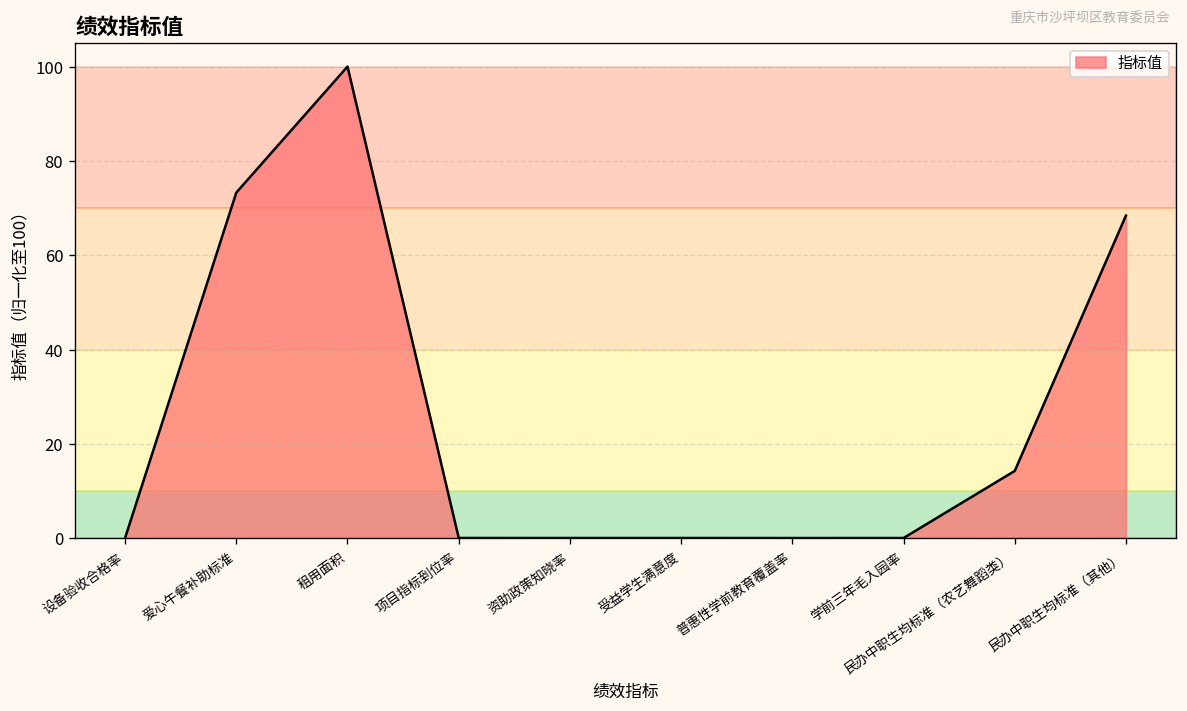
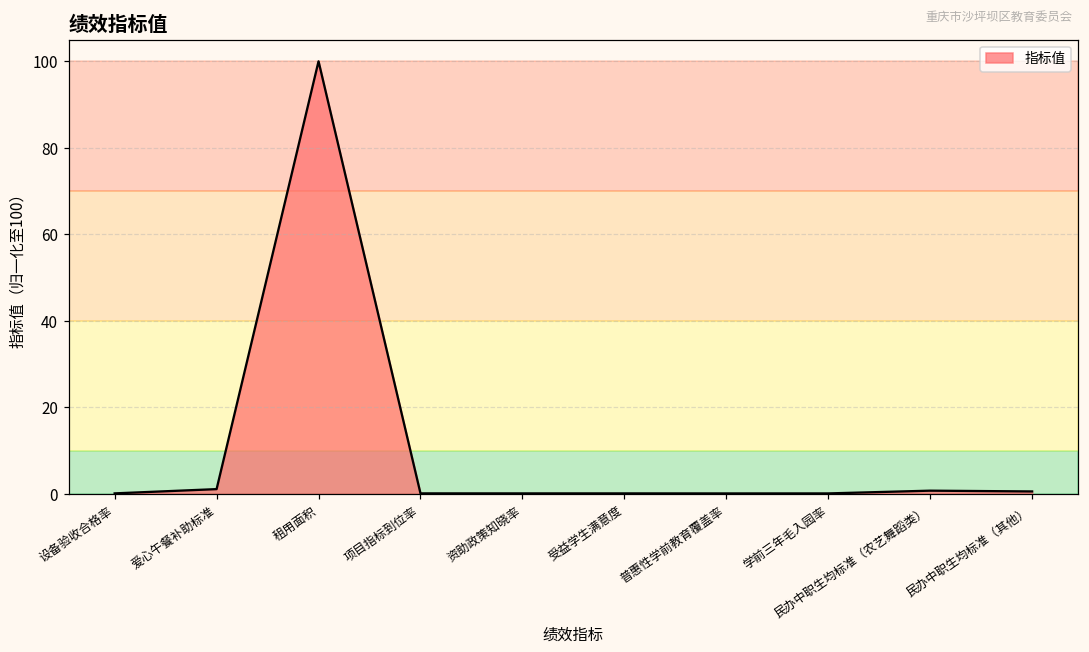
  {
    "设备验收合格率": 0,
-   "爱心午餐补助标准": 73,
+   "爱心午餐补助标准": 1,
    "租用面积": 100,
    "项目指标到位率": 0,
    "资助政策知晓率": 0,
    "受益学生满意度": 0,
    "普惠性学前教育覆盖率": 0,
    "学前三年毛入园率": 0,
-   "民办中职生均标准（农艺舞蹈类）": 14,
-   "民办中职生均标准（其他）": 68
+   "民办中职生均标准（农艺舞蹈类）": 1,
+   "民办中职生均标准（其他）": 1
  }
